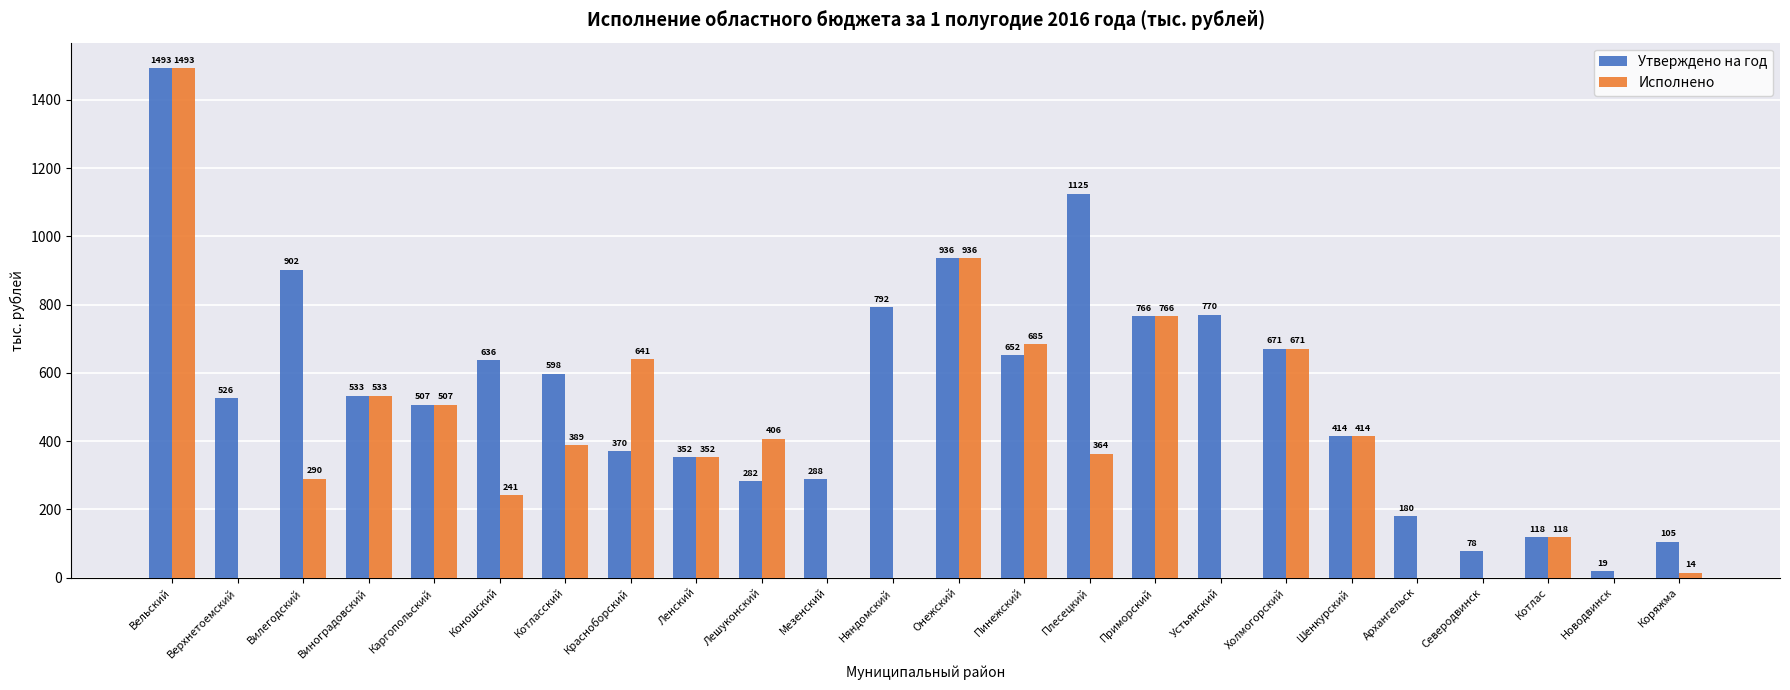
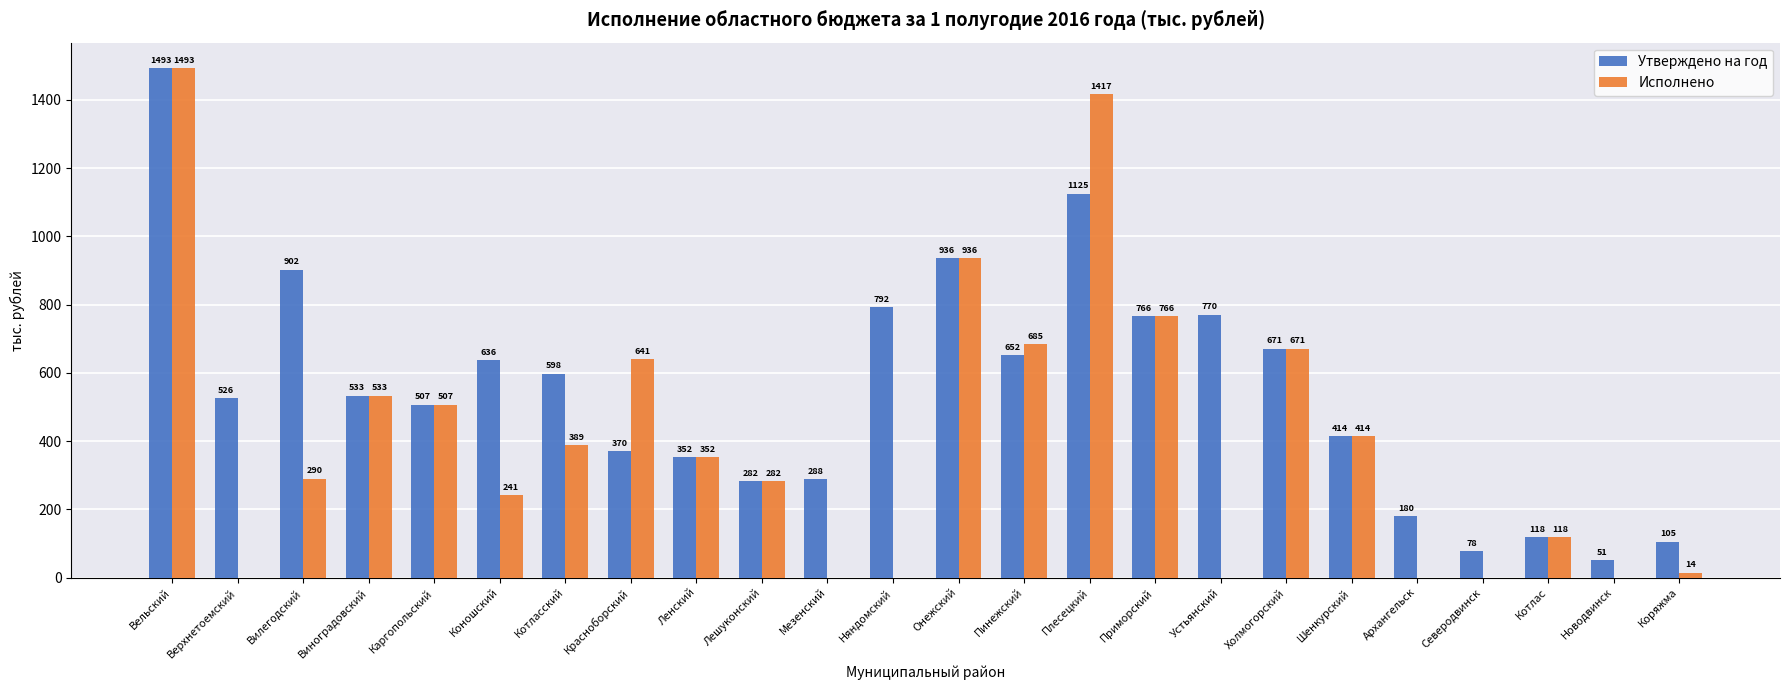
  {
    "Утверждено на год": {
      "Вельский": 1493,
      "Верхнетоемский": 526,
      "Вилегодский": 902,
      "Виноградовский": 533,
      "Каргопольский": 507,
      "Коношский": 636,
      "Котласский": 598,
      "Красноборский": 370,
      "Ленский": 352,
      "Лешуконский": 282,
      "Мезенский": 288,
      "Няндомский": 792,
      "Онежский": 936,
      "Пинежский": 652,
      "Плесецкий": 1125,
      "Приморский": 766,
      "Устьянский": 770,
      "Холмогорский": 671,
      "Шенкурский": 414,
      "Архангельск": 180,
      "Северодвинск": 78,
      "Котлас": 118,
-     "Новодвинск": 19,
+     "Новодвинск": 51,
      "Коряжма": 105
    },
    "Исполнено": {
      "Вельский": 1493,
      "Вилегодский": 290,
      "Виноградовский": 533,
      "Каргопольский": 507,
      "Коношский": 241,
      "Котласский": 389,
      "Красноборский": 641,
      "Ленский": 352,
-     "Лешуконский": 406,
+     "Лешуконский": 282,
      "Онежский": 936,
      "Пинежский": 685,
-     "Плесецкий": 364,
+     "Плесецкий": 1417,
      "Приморский": 766,
      "Холмогорский": 671,
      "Шенкурский": 414,
      "Котлас": 118,
      "Коряжма": 14
    }
  }
